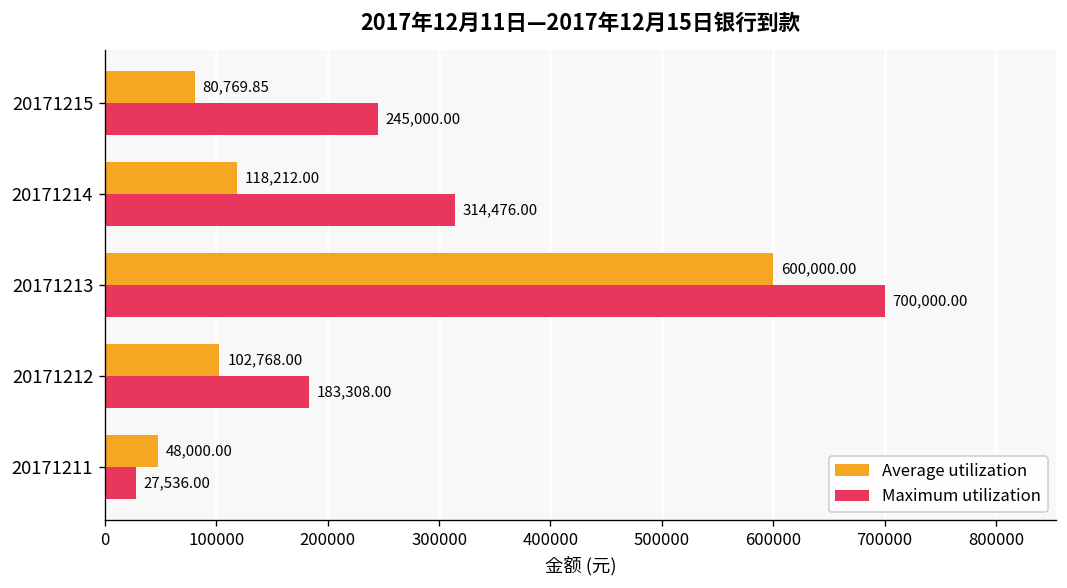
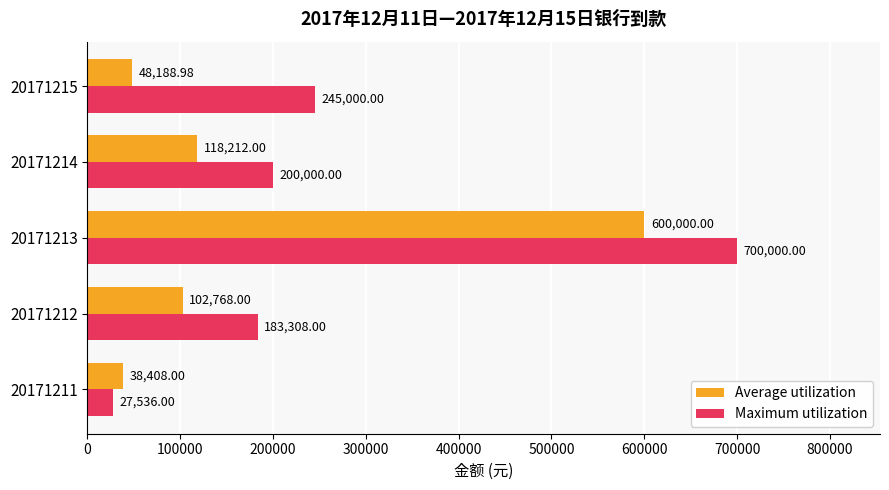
  {
    "Average utilization": {
-     "20171215": "80,769.85",
+     "20171215": "48,188.98",
      "20171214": "118,212.00",
      "20171213": "600,000.00",
      "20171212": "102,768.00",
-     "20171211": "48,000.00"
+     "20171211": "38,408.00"
    },
    "Maximum utilization": {
      "20171215": "245,000.00",
-     "20171214": "314,476.00",
+     "20171214": "200,000.00",
      "20171213": "700,000.00",
      "20171212": "183,308.00",
      "20171211": "27,536.00"
    }
  }
